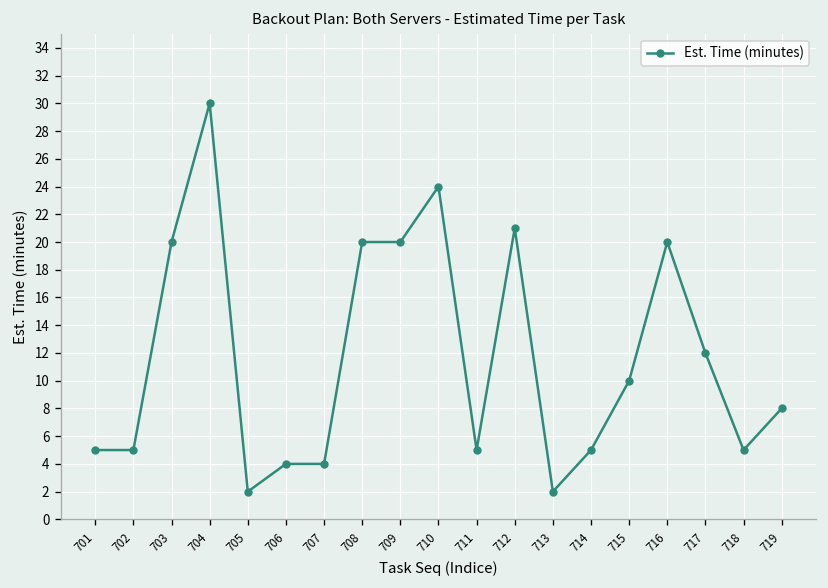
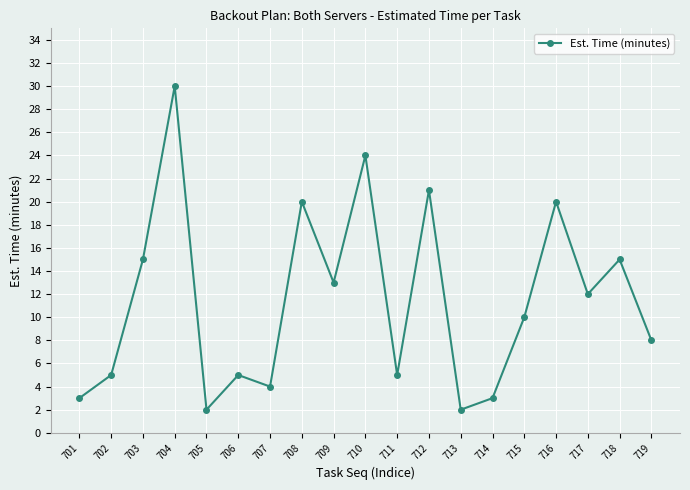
  {
-   "701": 5,
+   "701": 3,
    "702": 5,
-   "703": 20,
+   "703": 15,
    "704": 30,
    "705": 2,
-   "706": 4,
+   "706": 5,
    "707": 4,
    "708": 20,
-   "709": 20,
+   "709": 13,
    "710": 24,
    "711": 5,
    "712": 21,
    "713": 2,
-   "714": 5,
+   "714": 3,
    "715": 10,
    "716": 20,
    "717": 12,
-   "718": 5,
+   "718": 15,
    "719": 8
  }
